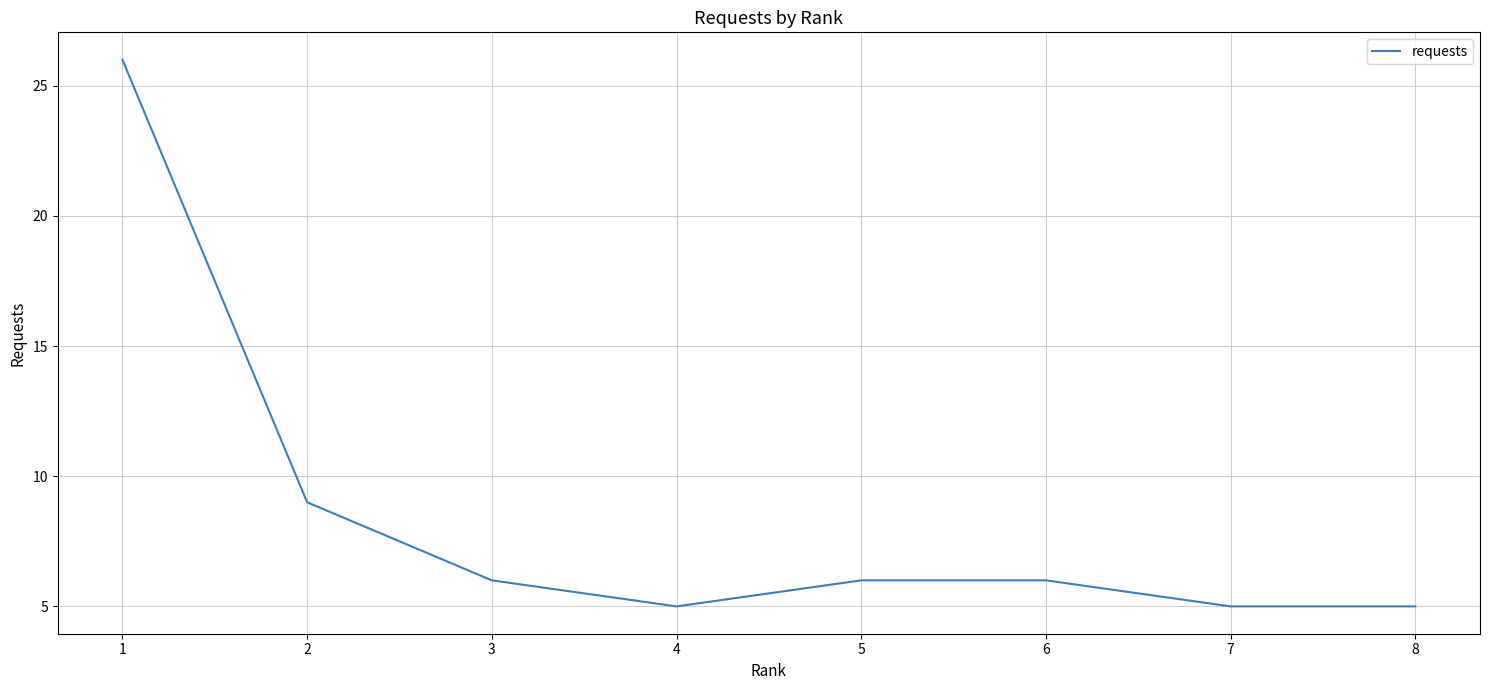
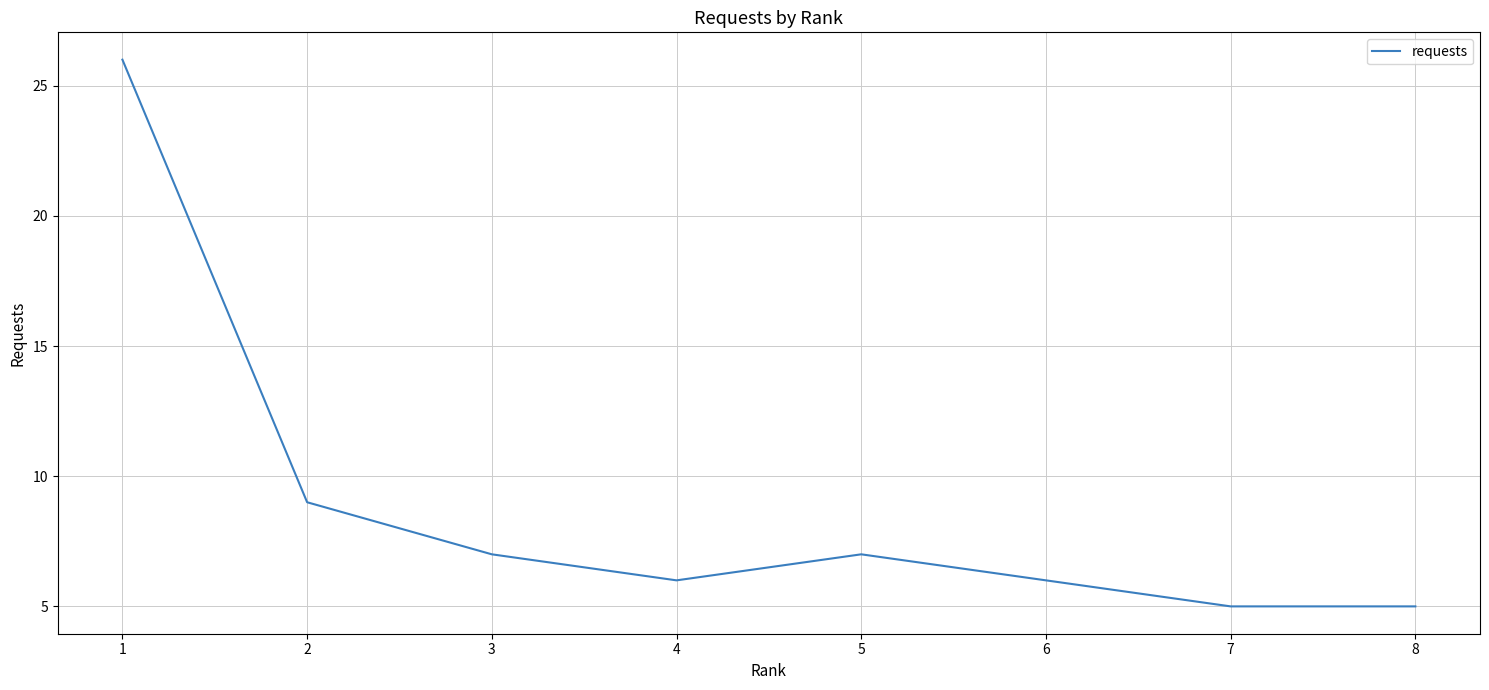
  {
    "1": 26,
    "2": 9,
-   "3": 6,
-   "4": 5,
-   "5": 6,
+   "3": 7,
+   "4": 6,
+   "5": 7,
    "6": 6,
    "7": 5,
    "8": 5
  }
